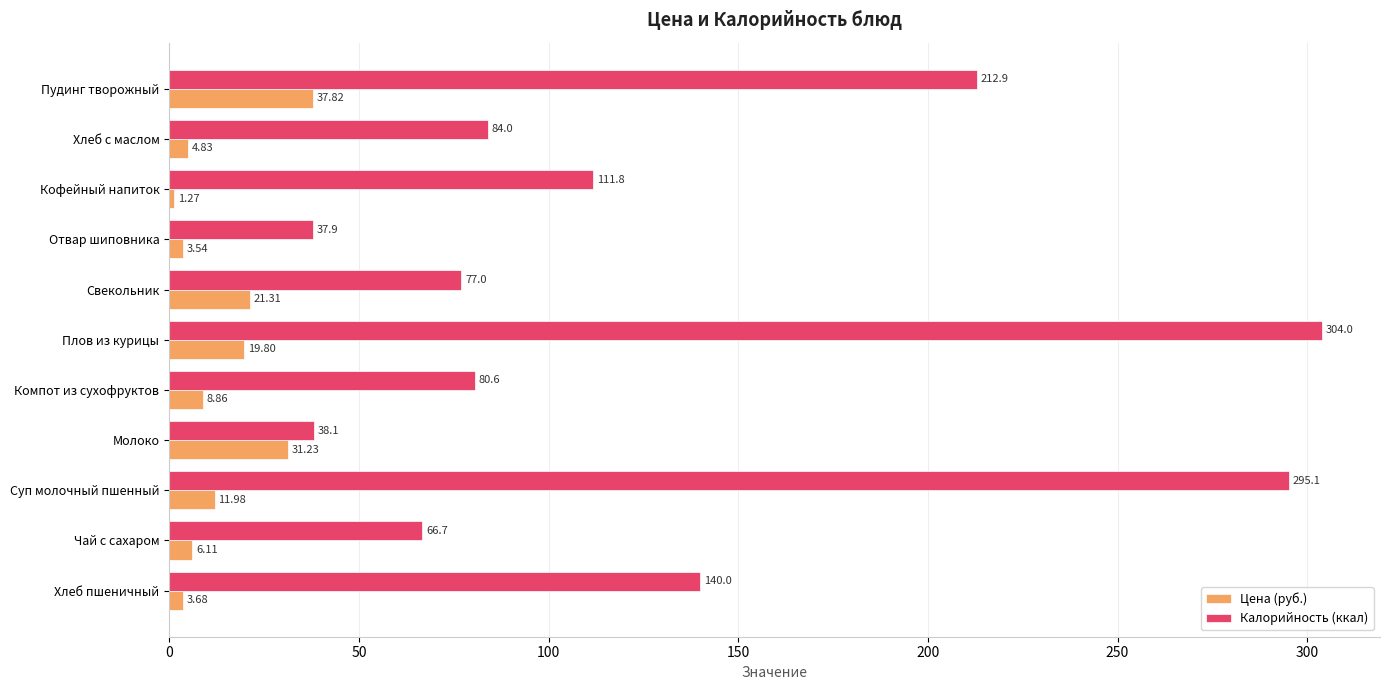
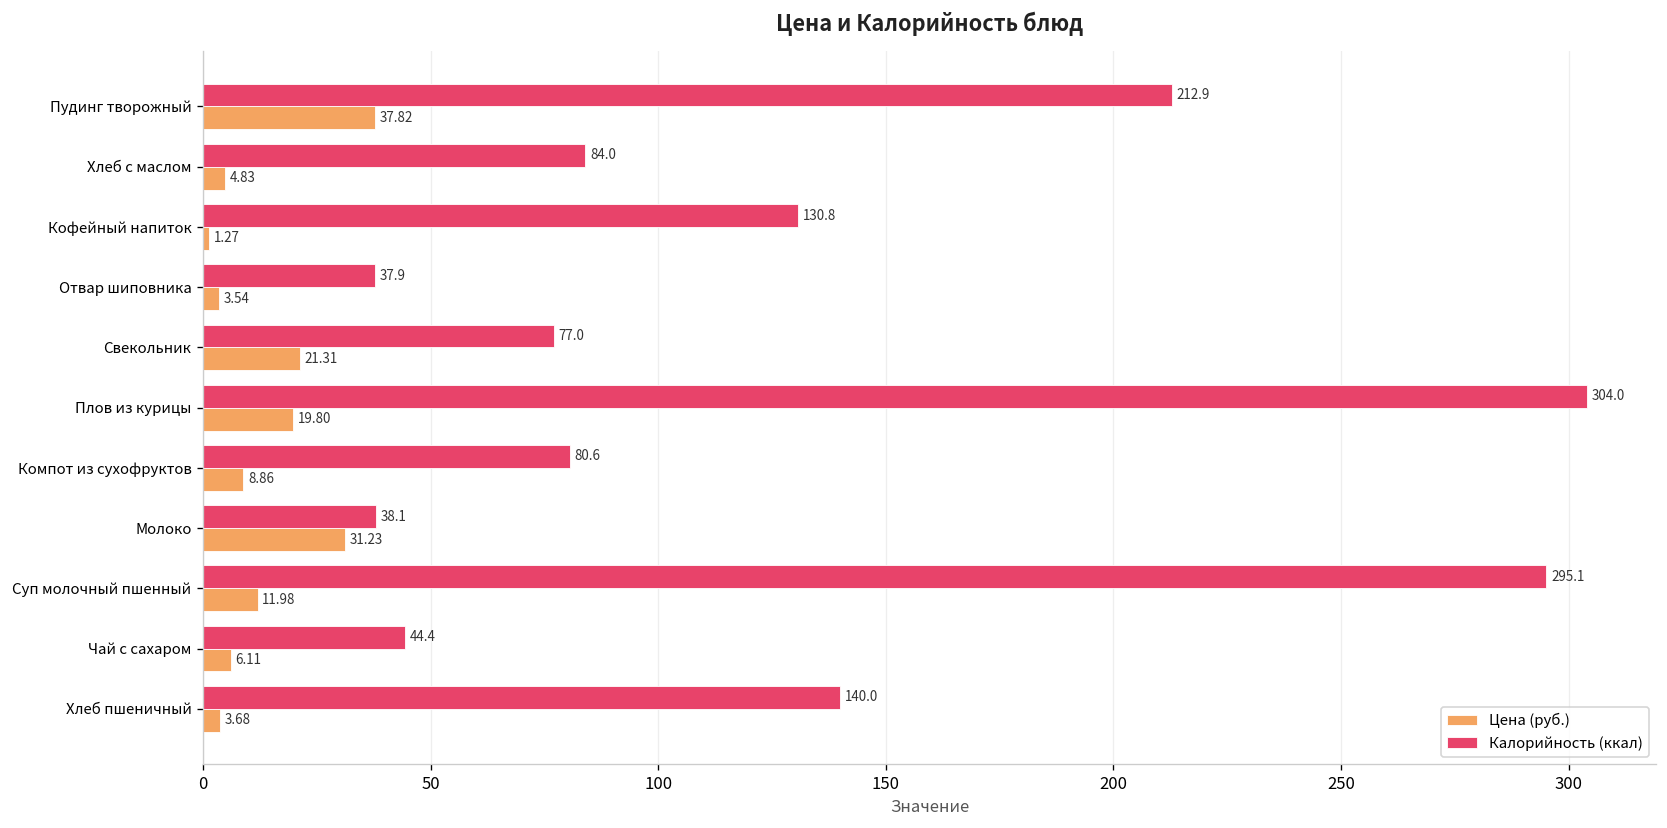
  {
    "Цена (руб.)": {
      "Пудинг творожный": 37.82,
      "Хлеб с маслом": 4.83,
      "Кофейный напиток": 1.27,
      "Отвар шиповника": 3.54,
      "Свекольник": 21.31,
      "Плов из курицы": 19.80,
      "Компот из сухофруктов": 8.86,
      "Молоко": 31.23,
      "Суп молочный пшенный": 11.98,
      "Чай с сахаром": 6.11,
      "Хлеб пшеничный": 3.68
    },
    "Калорийность (ккал)": {
      "Пудинг творожный": 212.9,
      "Хлеб с маслом": 84.0,
-     "Кофейный напиток": 111.8,
+     "Кофейный напиток": 130.8,
      "Отвар шиповника": 37.9,
      "Свекольник": 77.0,
      "Плов из курицы": 304.0,
      "Компот из сухофруктов": 80.6,
      "Молоко": 38.1,
      "Суп молочный пшенный": 295.1,
-     "Чай с сахаром": 66.7,
+     "Чай с сахаром": 44.4,
      "Хлеб пшеничный": 140.0
    }
  }
